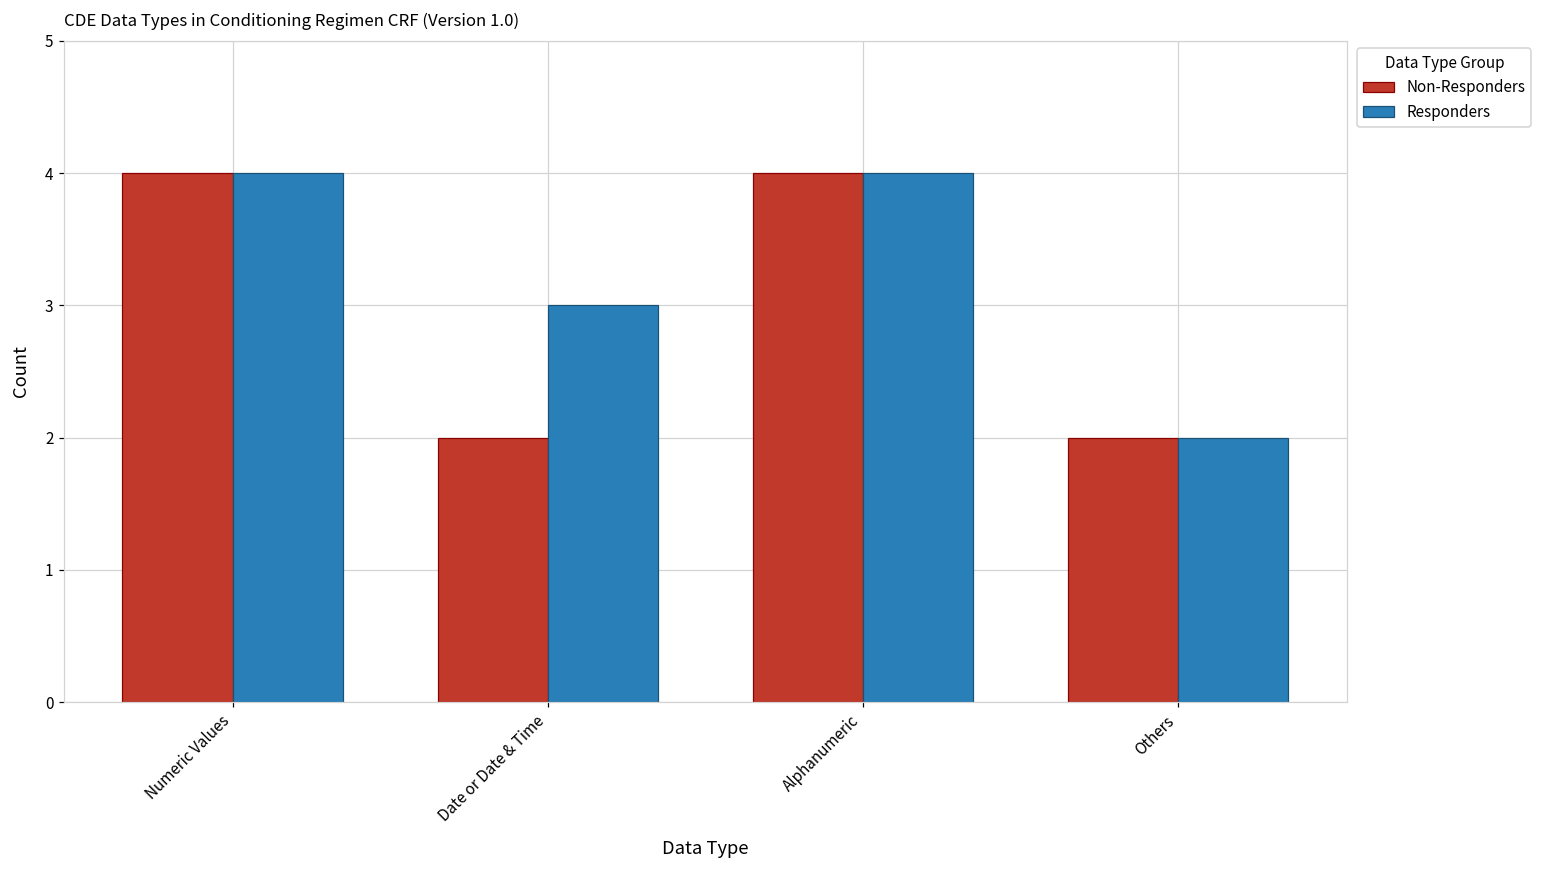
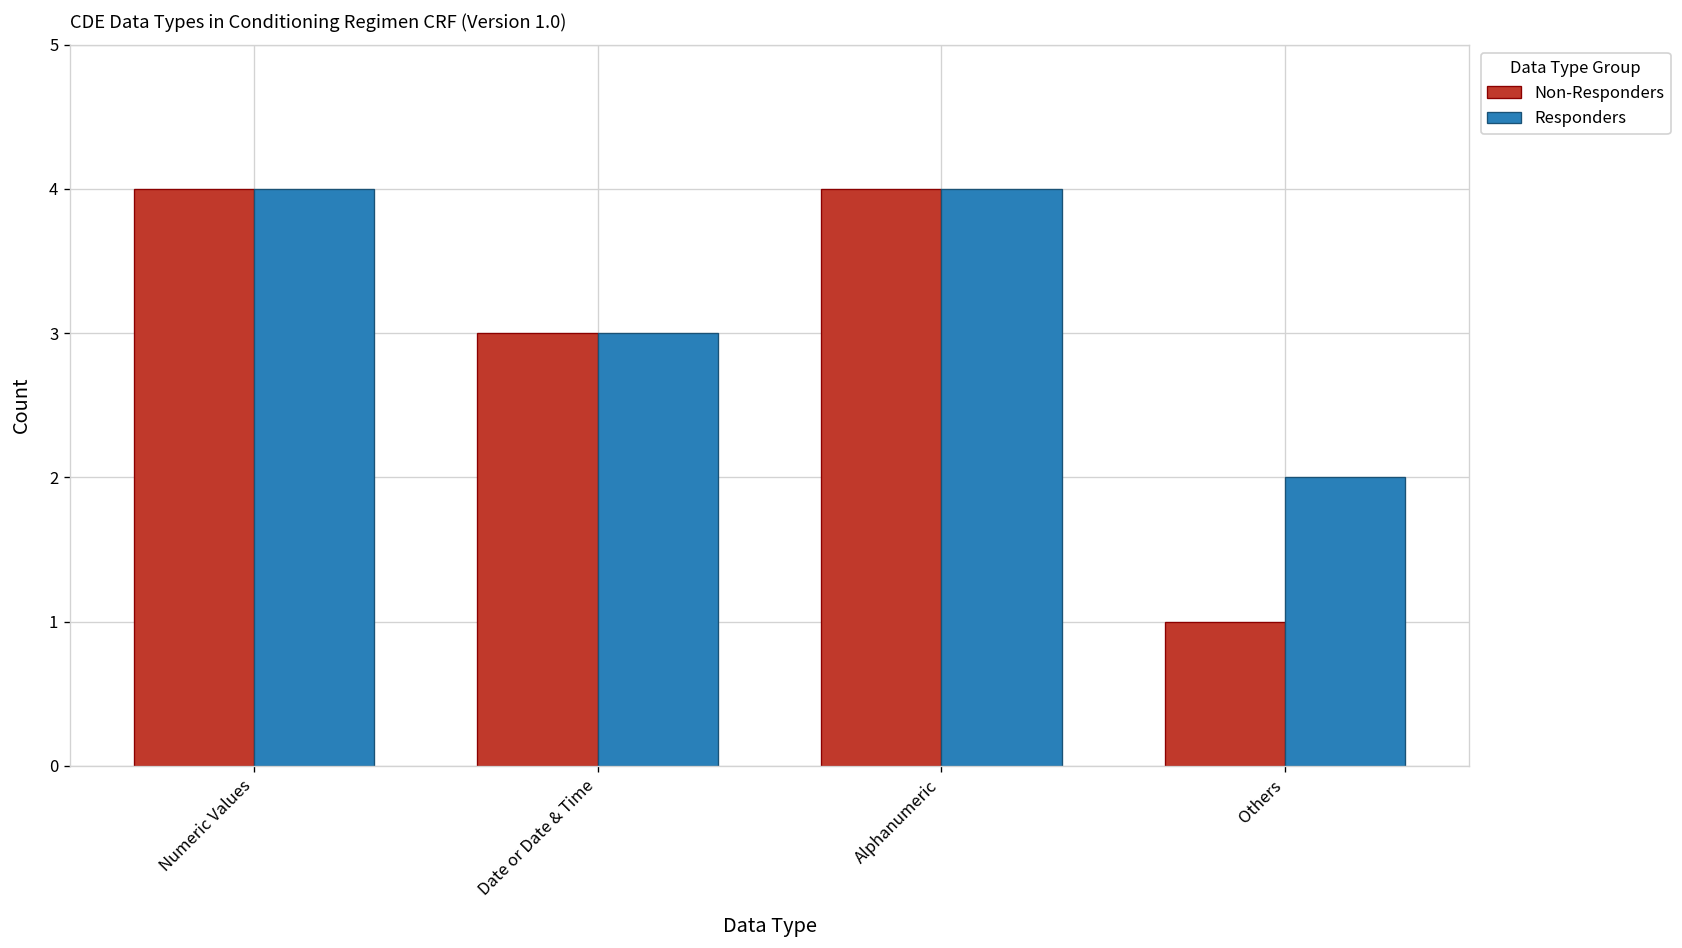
  {
    "Non-Responders": {
      "Numeric Values": 4,
-     "Date or Date & Time": 2,
+     "Date or Date & Time": 3,
      "Alphanumeric": 4,
-     "Others": 2
+     "Others": 1
    },
    "Responders": {
      "Numeric Values": 4,
      "Date or Date & Time": 3,
      "Alphanumeric": 4,
      "Others": 2
    }
  }
